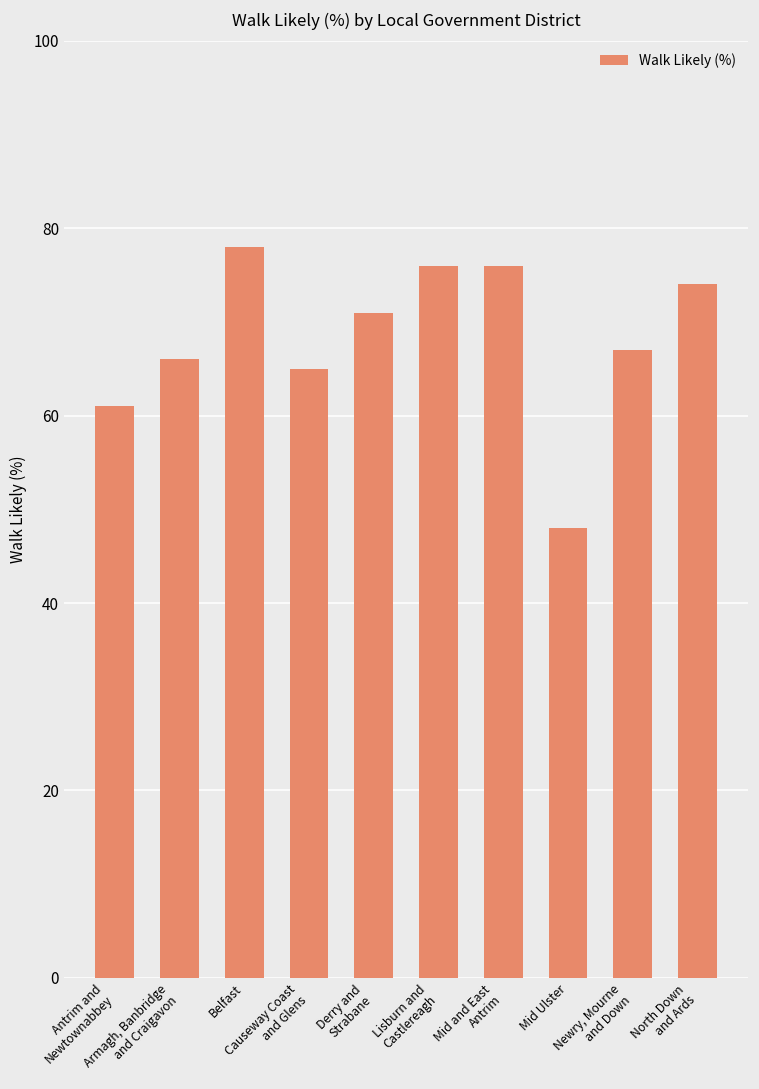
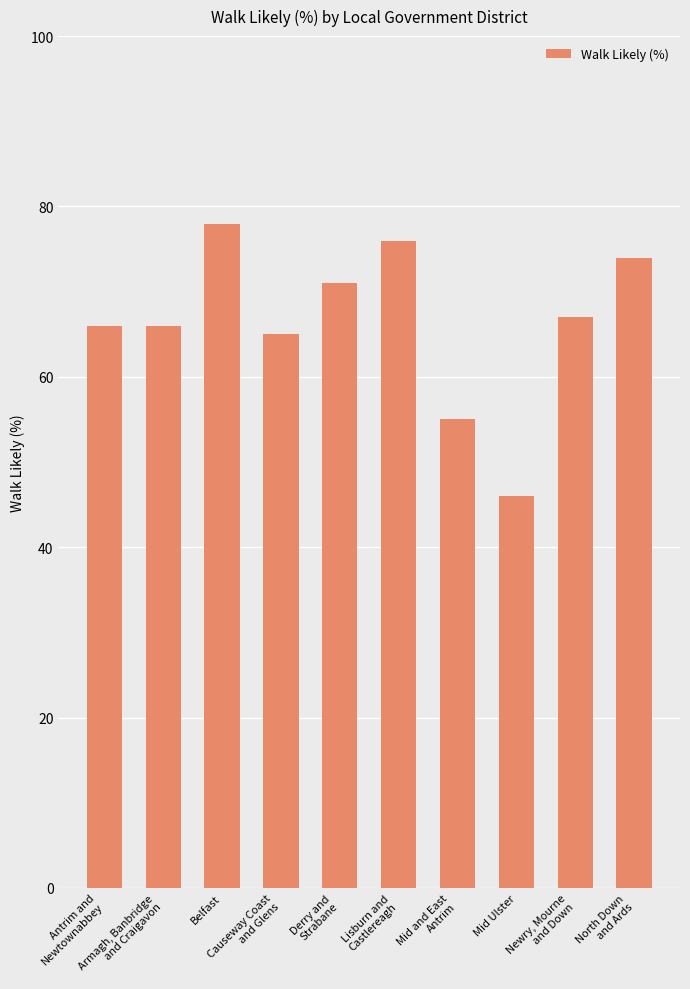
  {
-   "Antrim and Newtownabbey": 61,
+   "Antrim and Newtownabbey": 66,
    "Armagh, Banbridge and Craigavon": 66,
    "Belfast": 78,
    "Causeway Coast and Glens": 65,
    "Derry and Strabane": 71,
    "Lisburn and Castlereagh": 76,
-   "Mid and East Antrim": 76,
-   "Mid Ulster": 48,
+   "Mid and East Antrim": 55,
+   "Mid Ulster": 46,
    "Newry, Mourne and Down": 67,
    "North Down and Ards": 74
  }
